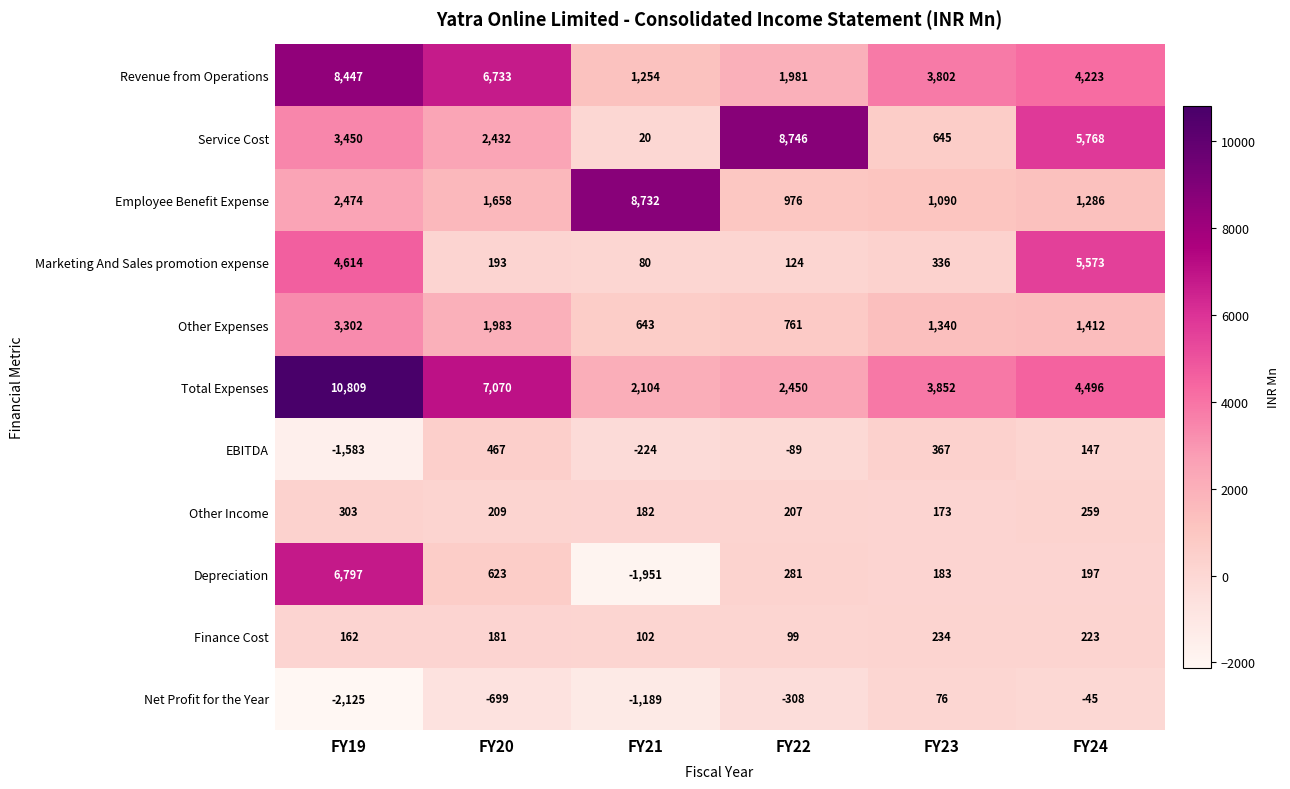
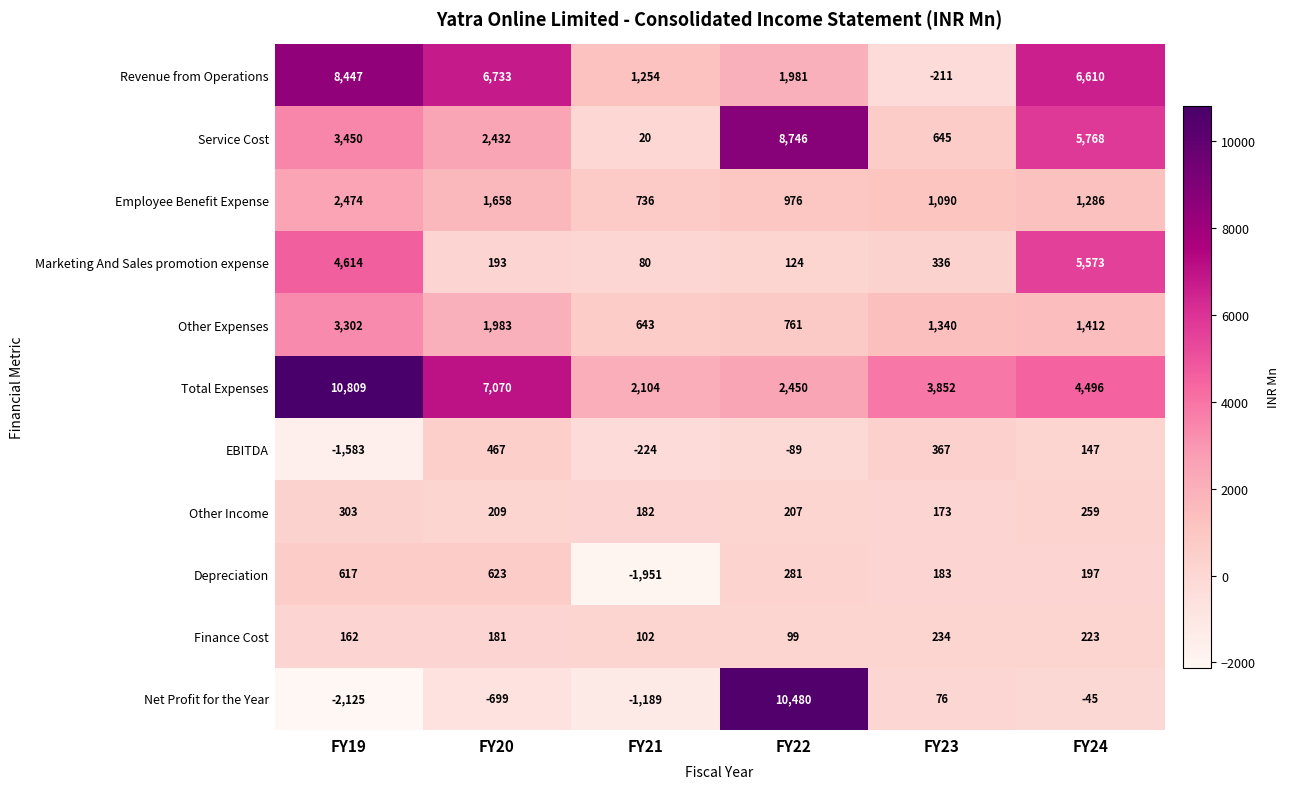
  {
    "Revenue from Operations": {
      "FY19": "8,447",
      "FY20": "6,733",
      "FY21": "1,254",
      "FY22": "1,981",
-     "FY23": "3,802",
-     "FY24": "4,223"
+     "FY23": "-211",
+     "FY24": "6,610"
    },
    "Service Cost": {
      "FY19": "3,450",
      "FY20": "2,432",
      "FY21": "20",
      "FY22": "8,746",
      "FY23": "645",
      "FY24": "5,768"
    },
    "Employee Benefit Expense": {
      "FY19": "2,474",
      "FY20": "1,658",
-     "FY21": "8,732",
+     "FY21": "736",
      "FY22": "976",
      "FY23": "1,090",
      "FY24": "1,286"
    },
    "Marketing And Sales promotion expense": {
      "FY19": "4,614",
      "FY20": "193",
      "FY21": "80",
      "FY22": "124",
      "FY23": "336",
      "FY24": "5,573"
    },
    "Other Expenses": {
      "FY19": "3,302",
      "FY20": "1,983",
      "FY21": "643",
      "FY22": "761",
      "FY23": "1,340",
      "FY24": "1,412"
    },
    "Total Expenses": {
      "FY19": "10,809",
      "FY20": "7,070",
      "FY21": "2,104",
      "FY22": "2,450",
      "FY23": "3,852",
      "FY24": "4,496"
    },
    "EBITDA": {
      "FY19": "-1,583",
      "FY20": "467",
      "FY21": "-224",
      "FY22": "-89",
      "FY23": "367",
      "FY24": "147"
    },
    "Other Income": {
      "FY19": "303",
      "FY20": "209",
      "FY21": "182",
      "FY22": "207",
      "FY23": "173",
      "FY24": "259"
    },
    "Depreciation": {
-     "FY19": "6,797",
+     "FY19": "617",
      "FY20": "623",
      "FY21": "-1,951",
      "FY22": "281",
      "FY23": "183",
      "FY24": "197"
    },
    "Finance Cost": {
      "FY19": "162",
      "FY20": "181",
      "FY21": "102",
      "FY22": "99",
      "FY23": "234",
      "FY24": "223"
    },
    "Net Profit for the Year": {
      "FY19": "-2,125",
      "FY20": "-699",
      "FY21": "-1,189",
-     "FY22": "-308",
+     "FY22": "10,480",
      "FY23": "76",
      "FY24": "-45"
    }
  }
